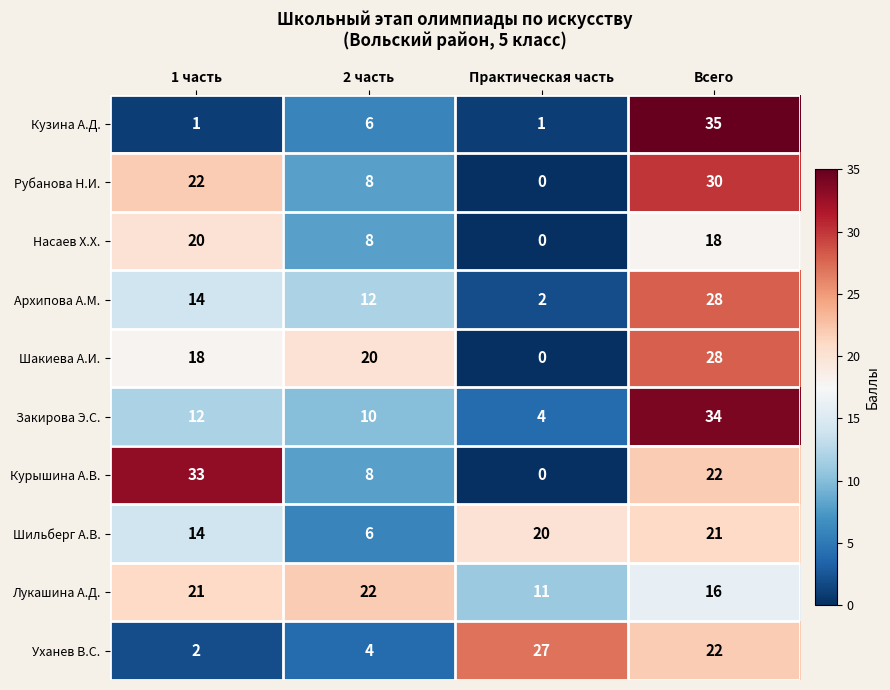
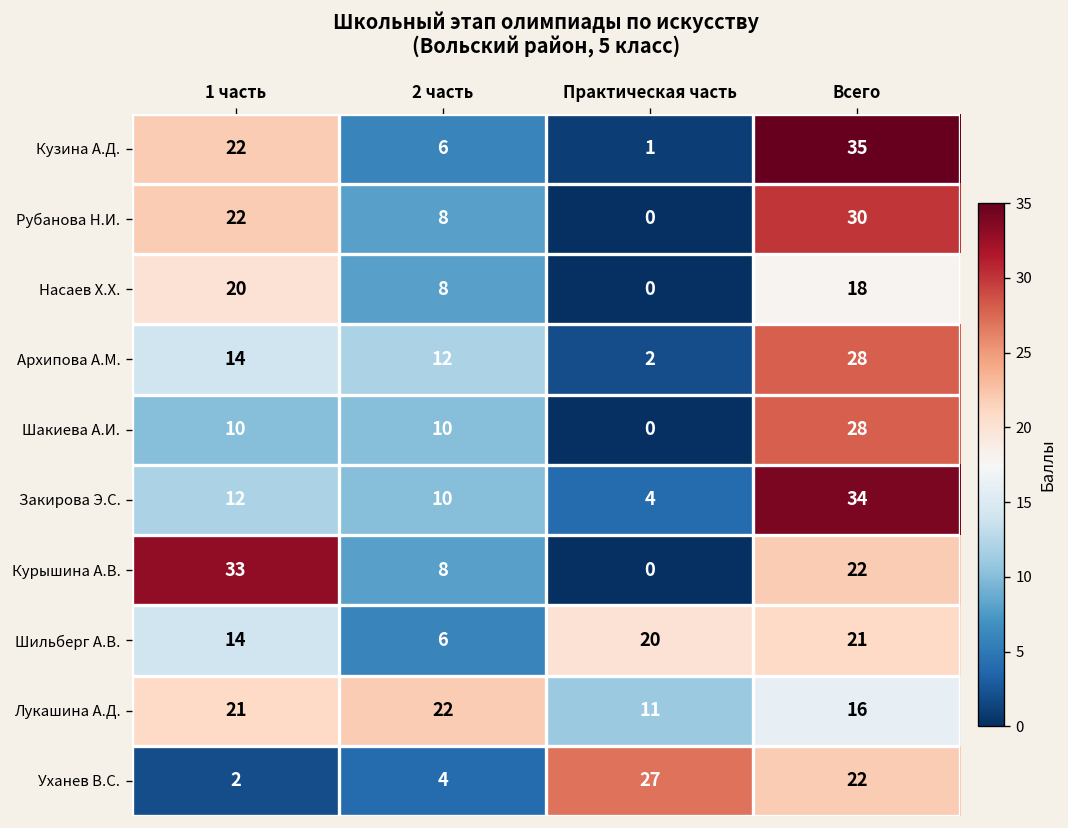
  {
    "Кузина А.Д.": {
-     "1 часть": 1,
+     "1 часть": 22,
      "2 часть": 6,
      "Практическая часть": 1,
      "Всего": 35
    },
    "Рубанова Н.И.": {
      "1 часть": 22,
      "2 часть": 8,
      "Практическая часть": 0,
      "Всего": 30
    },
    "Насаев Х.Х.": {
      "1 часть": 20,
      "2 часть": 8,
      "Практическая часть": 0,
      "Всего": 18
    },
    "Архипова А.М.": {
      "1 часть": 14,
      "2 часть": 12,
      "Практическая часть": 2,
      "Всего": 28
    },
    "Шакиева А.И.": {
-     "1 часть": 18,
-     "2 часть": 20,
+     "1 часть": 10,
+     "2 часть": 10,
      "Практическая часть": 0,
      "Всего": 28
    },
    "Закирова Э.С.": {
      "1 часть": 12,
      "2 часть": 10,
      "Практическая часть": 4,
      "Всего": 34
    },
    "Курышина А.В.": {
      "1 часть": 33,
      "2 часть": 8,
      "Практическая часть": 0,
      "Всего": 22
    },
    "Шильберг А.В.": {
      "1 часть": 14,
      "2 часть": 6,
      "Практическая часть": 20,
      "Всего": 21
    },
    "Лукашина А.Д.": {
      "1 часть": 21,
      "2 часть": 22,
      "Практическая часть": 11,
      "Всего": 16
    },
    "Уханев В.С.": {
      "1 часть": 2,
      "2 часть": 4,
      "Практическая часть": 27,
      "Всего": 22
    }
  }
